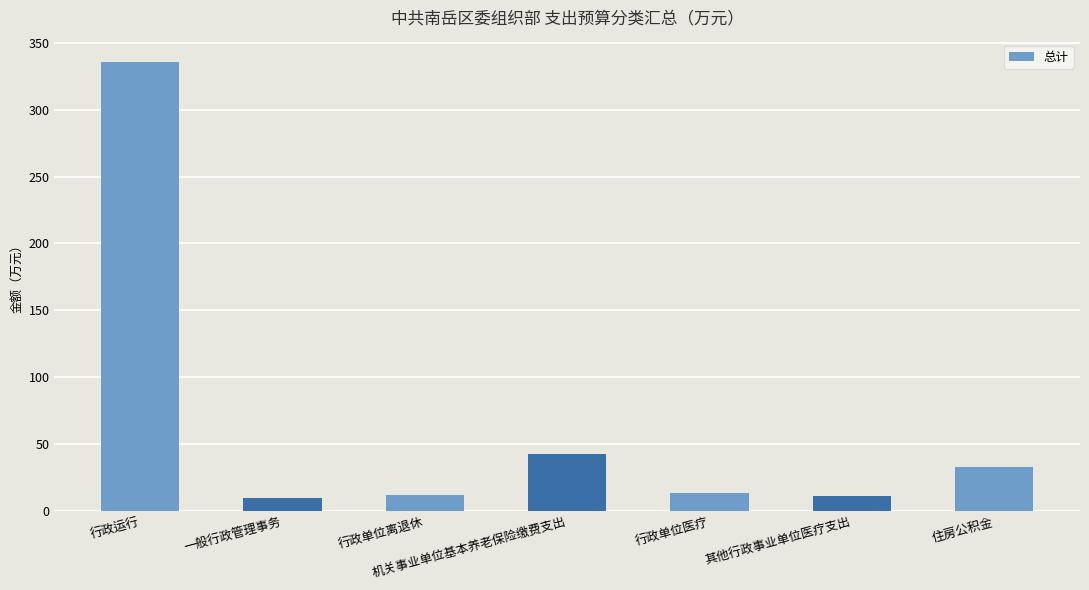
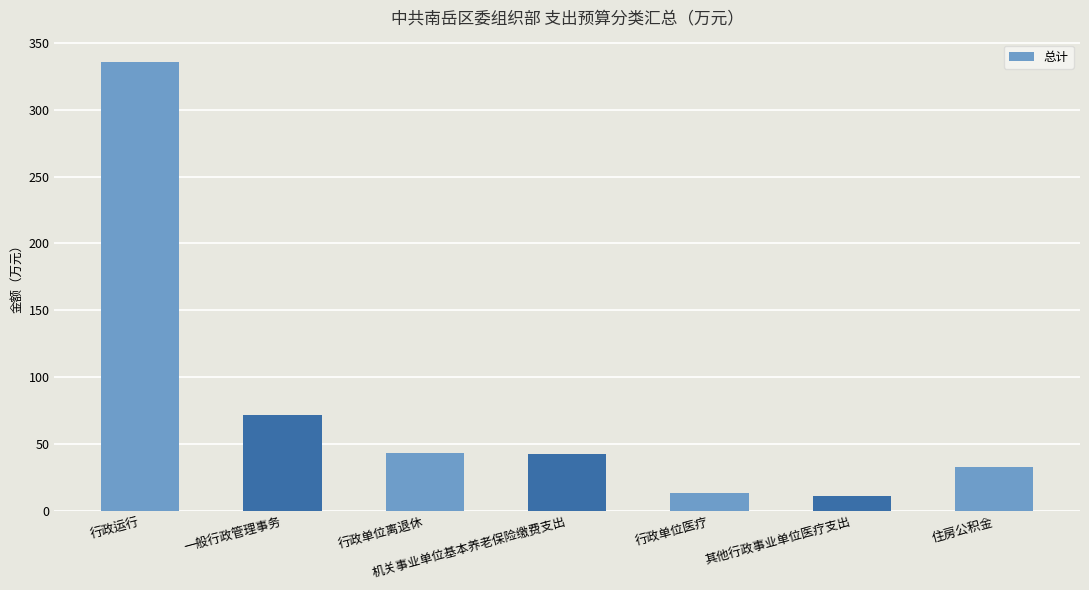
  {
    "行政运行": 336,
-   "一般行政管理事务": 10,
-   "行政单位离退休": 12,
+   "一般行政管理事务": 72,
+   "行政单位离退休": 43,
    "机关事业单位基本养老保险缴费支出": 42,
    "行政单位医疗": 13,
    "其他行政事业单位医疗支出": 11,
    "住房公积金": 33
  }
